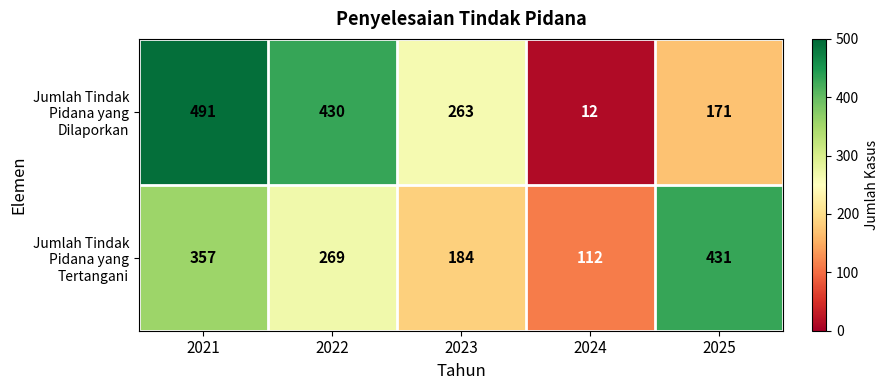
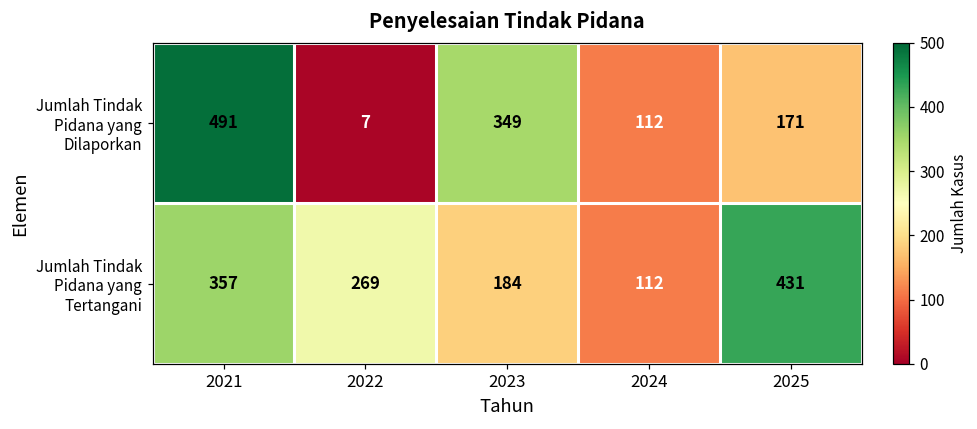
  {
    "Jumlah Tindak Pidana yang Dilaporkan": {
      "2021": 491,
-     "2022": 430,
-     "2023": 263,
-     "2024": 12,
+     "2022": 7,
+     "2023": 349,
+     "2024": 112,
      "2025": 171
    },
    "Jumlah Tindak Pidana yang Tertangani": {
      "2021": 357,
      "2022": 269,
      "2023": 184,
      "2024": 112,
      "2025": 431
    }
  }
